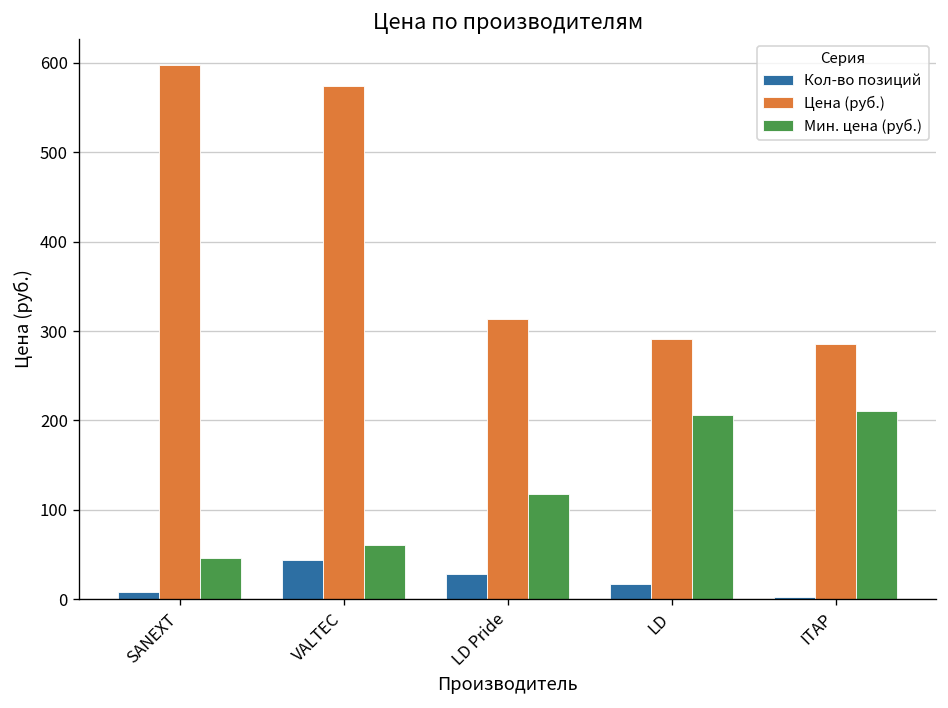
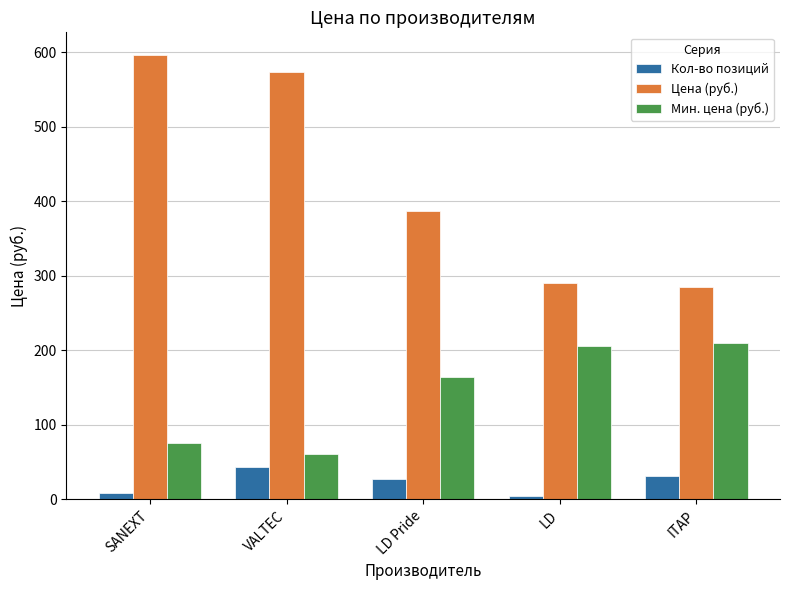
  {
    "Кол-во позиций": {
      "SANEXT": 10,
      "VALTEC": 40,
      "LD Pride": 30,
-     "LD": 20,
-     "ITAP": 0
+     "LD": 0,
+     "ITAP": 30
    },
    "Цена (руб.)": {
      "SANEXT": 600,
      "VALTEC": 570,
-     "LD Pride": 310,
+     "LD Pride": 390,
      "LD": 290,
      "ITAP": 290
    },
    "Мин. цена (руб.)": {
-     "SANEXT": 50,
+     "SANEXT": 80,
      "VALTEC": 60,
-     "LD Pride": 120,
+     "LD Pride": 160,
      "LD": 210,
      "ITAP": 210
    }
  }
